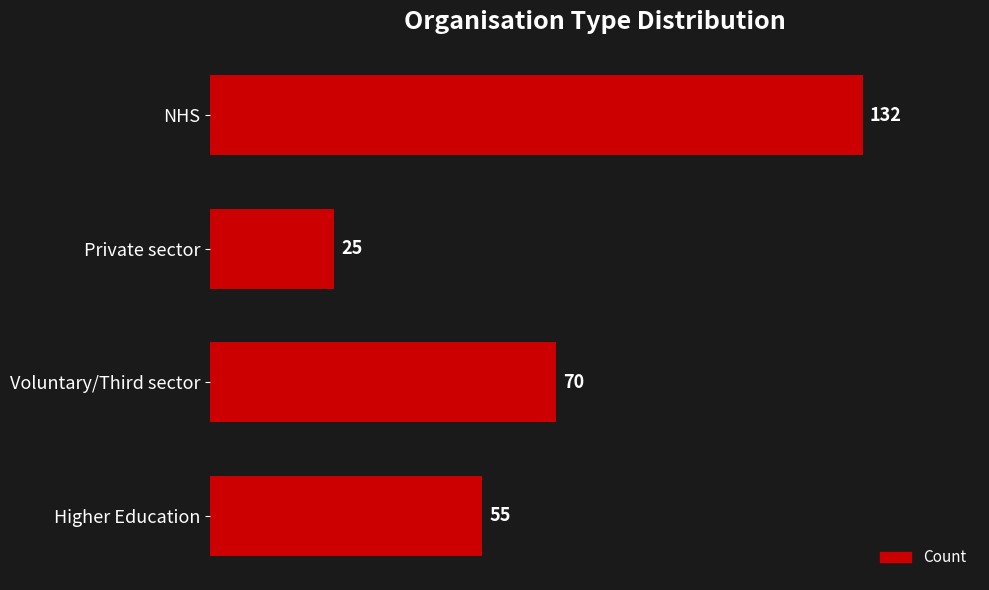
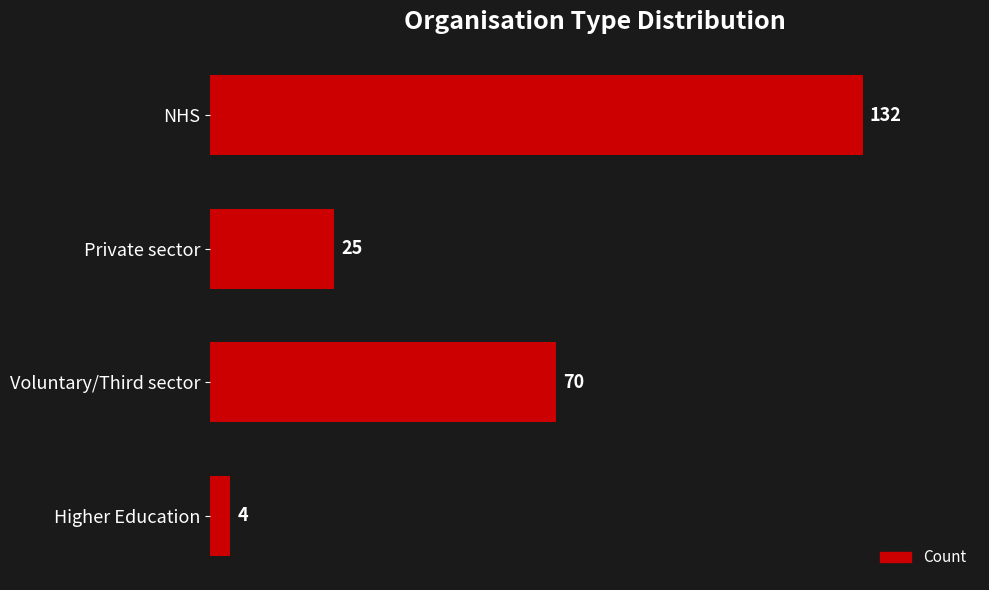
  {
    "NHS": 132,
    "Private sector": 25,
    "Voluntary/Third sector": 70,
-   "Higher Education": 55
+   "Higher Education": 4
  }
